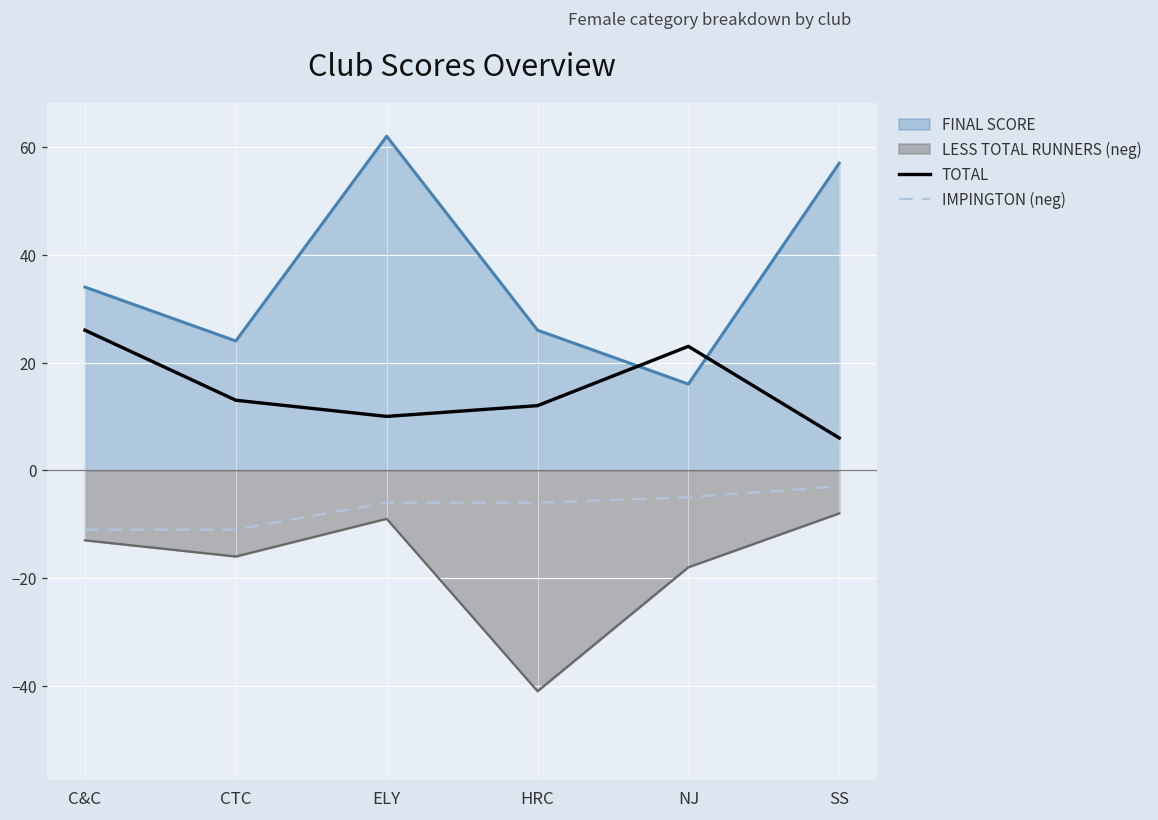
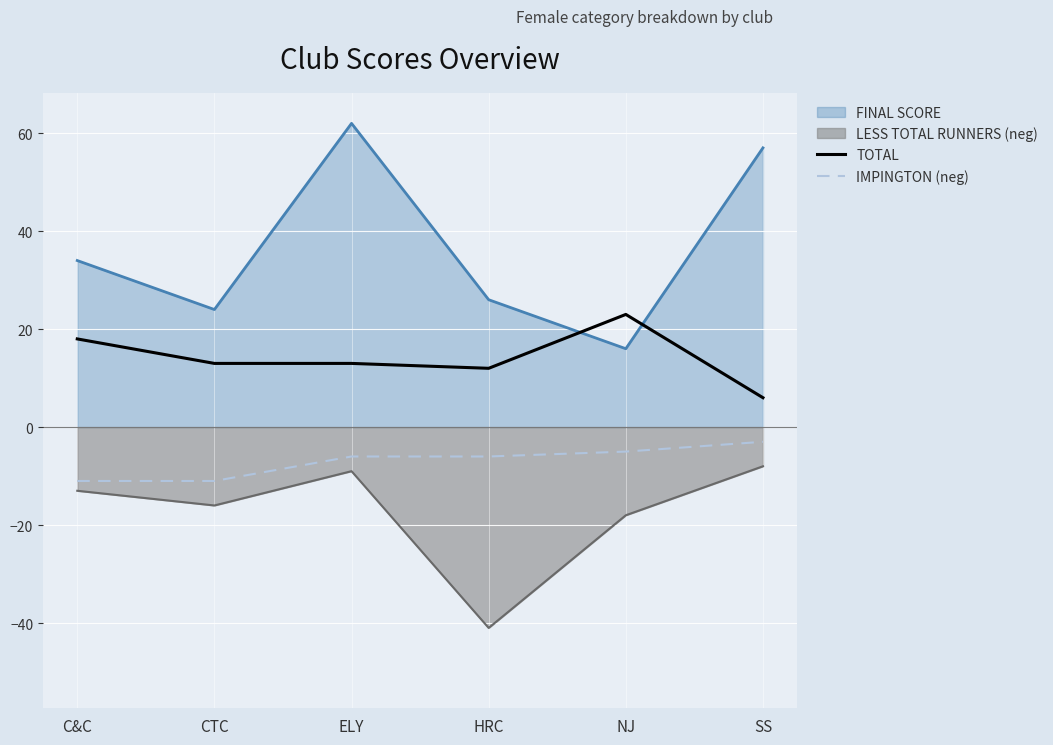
  {
    "TOTAL": {
-     "C&C": 26,
+     "C&C": 18,
      "CTC": 13,
-     "ELY": 10,
+     "ELY": 13,
      "HRC": 12,
      "NJ": 23,
      "SS": 6
    }
  }
